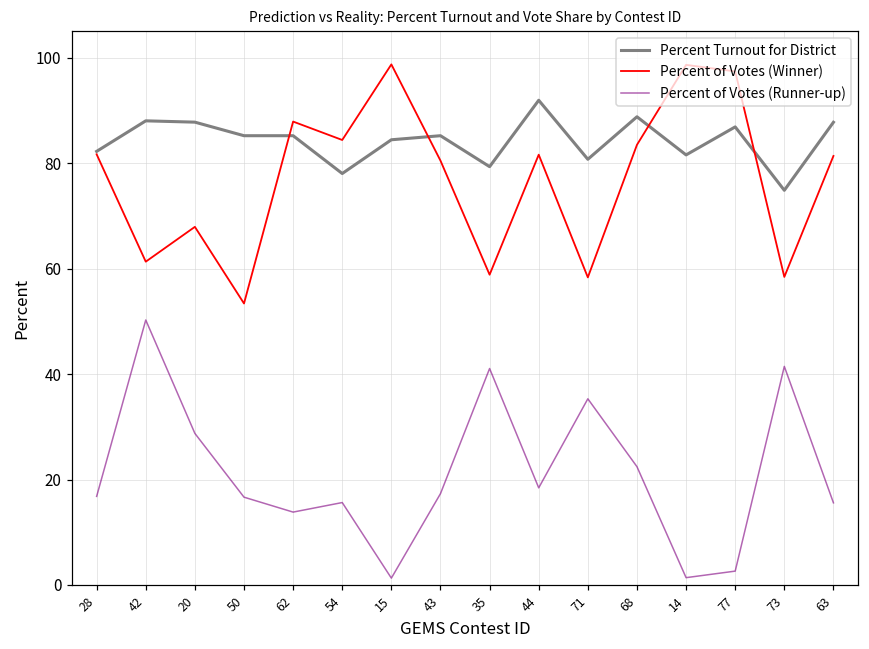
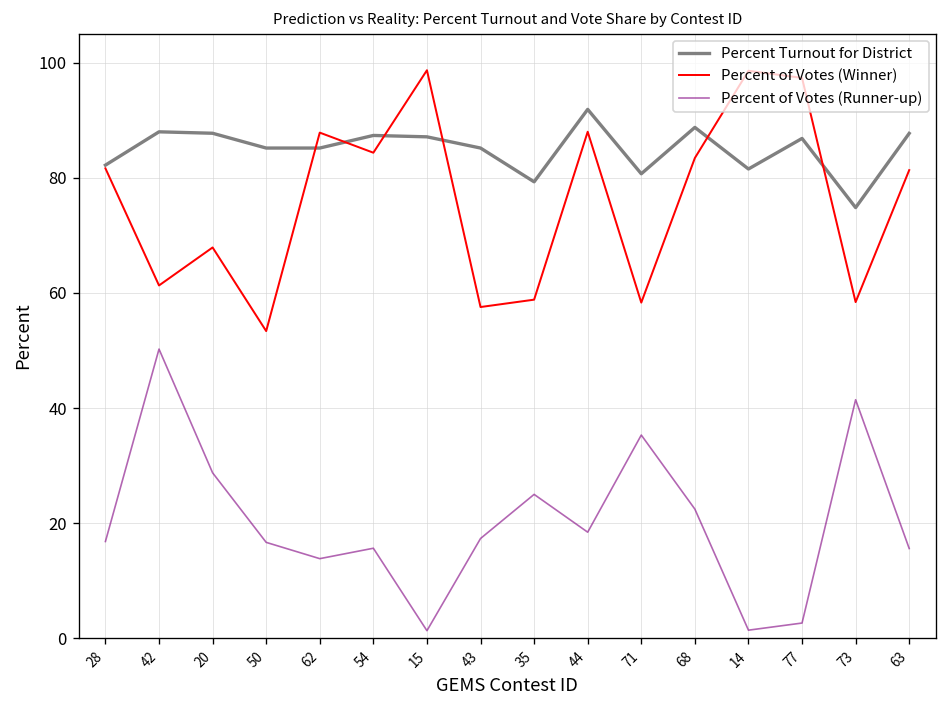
  {
    "Percent Turnout for District": {
      "28": 82,
      "42": 88,
      "20": 88,
      "50": 85,
      "62": 85,
-     "54": 78,
-     "15": 84,
+     "54": 87,
+     "15": 87,
      "43": 85,
      "35": 79,
      "44": 92,
      "71": 81,
      "68": 89,
      "14": 82,
      "77": 87,
      "73": 75,
      "63": 88
    },
    "Percent of Votes (Winner)": {
      "28": 82,
      "42": 61,
      "20": 68,
      "50": 53,
      "62": 88,
      "54": 84,
      "15": 99,
-     "43": 80,
+     "43": 58,
      "35": 59,
-     "44": 82,
+     "44": 88,
      "71": 58,
      "68": 83,
      "73": 58,
      "63": 81
    },
    "Percent of Votes (Runner-up)": {
      "28": 17,
      "42": 50,
      "20": 29,
      "50": 17,
      "62": 14,
      "54": 16,
      "15": 1,
      "43": 17,
-     "35": 41,
+     "35": 25,
      "44": 18,
      "71": 35,
      "68": 22,
      "14": 1,
      "77": 3,
      "73": 41,
      "63": 16
    }
  }
